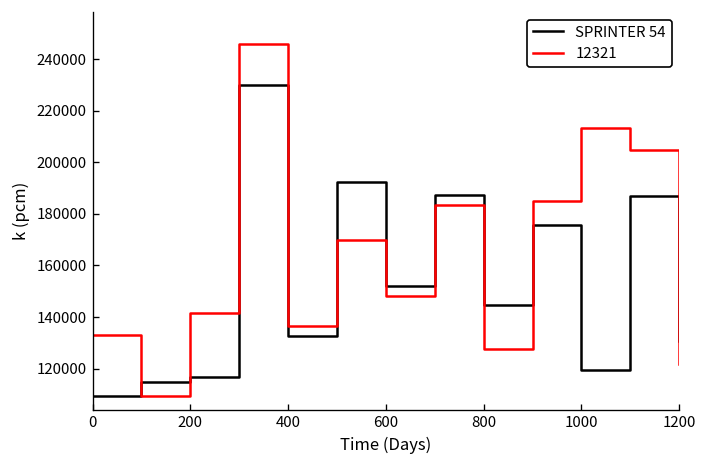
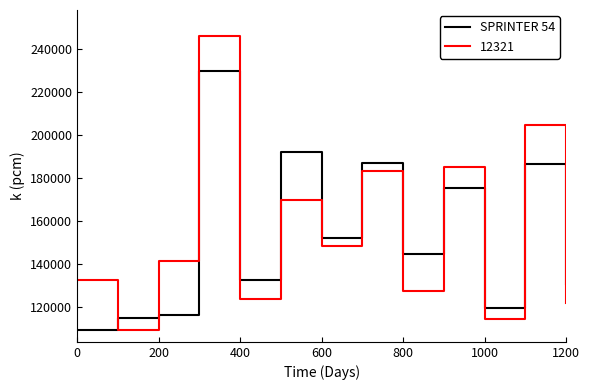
  {
    "SPRINTER 54": {
      "0": 110000,
      "200": 117000,
      "400": 133000,
      "600": 152000,
      "800": 145000,
      "1000": 119000,
      "1200": 131000
    },
    "12321": {
      "0": 133000,
      "200": 141000,
-     "400": 137000,
+     "400": 124000,
      "600": 148000,
      "800": 128000,
-     "1000": 213000,
+     "1000": 115000,
      "1200": 122000
    }
  }
